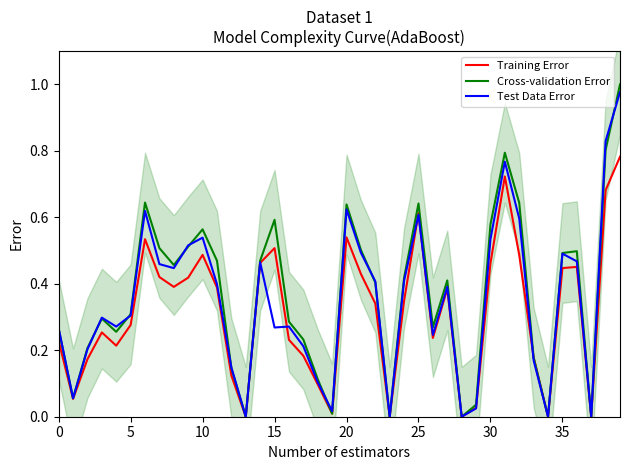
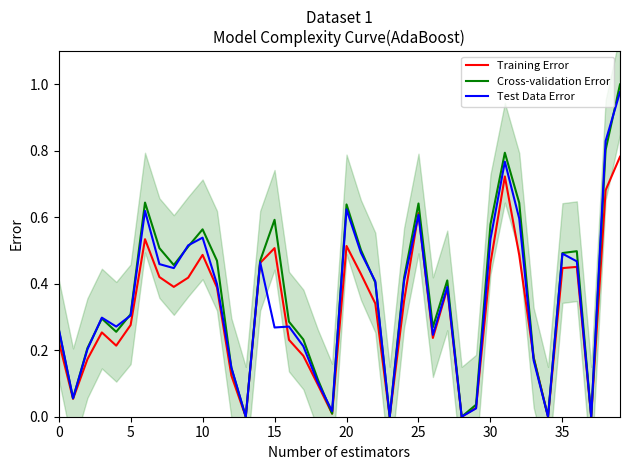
  {
    "Training Error": {
      "0": 0.23,
      "5": 0.28,
      "10": 0.49,
      "15": 0.51,
-     "20": 0.54,
+     "20": 0.51,
      "30": 0.46,
      "35": 0.45
    },
    "Test Data Error": {
      "10": 0.54,
      "15": 0.27,
      "20": 0.62,
      "30": 0.53
    }
  }
